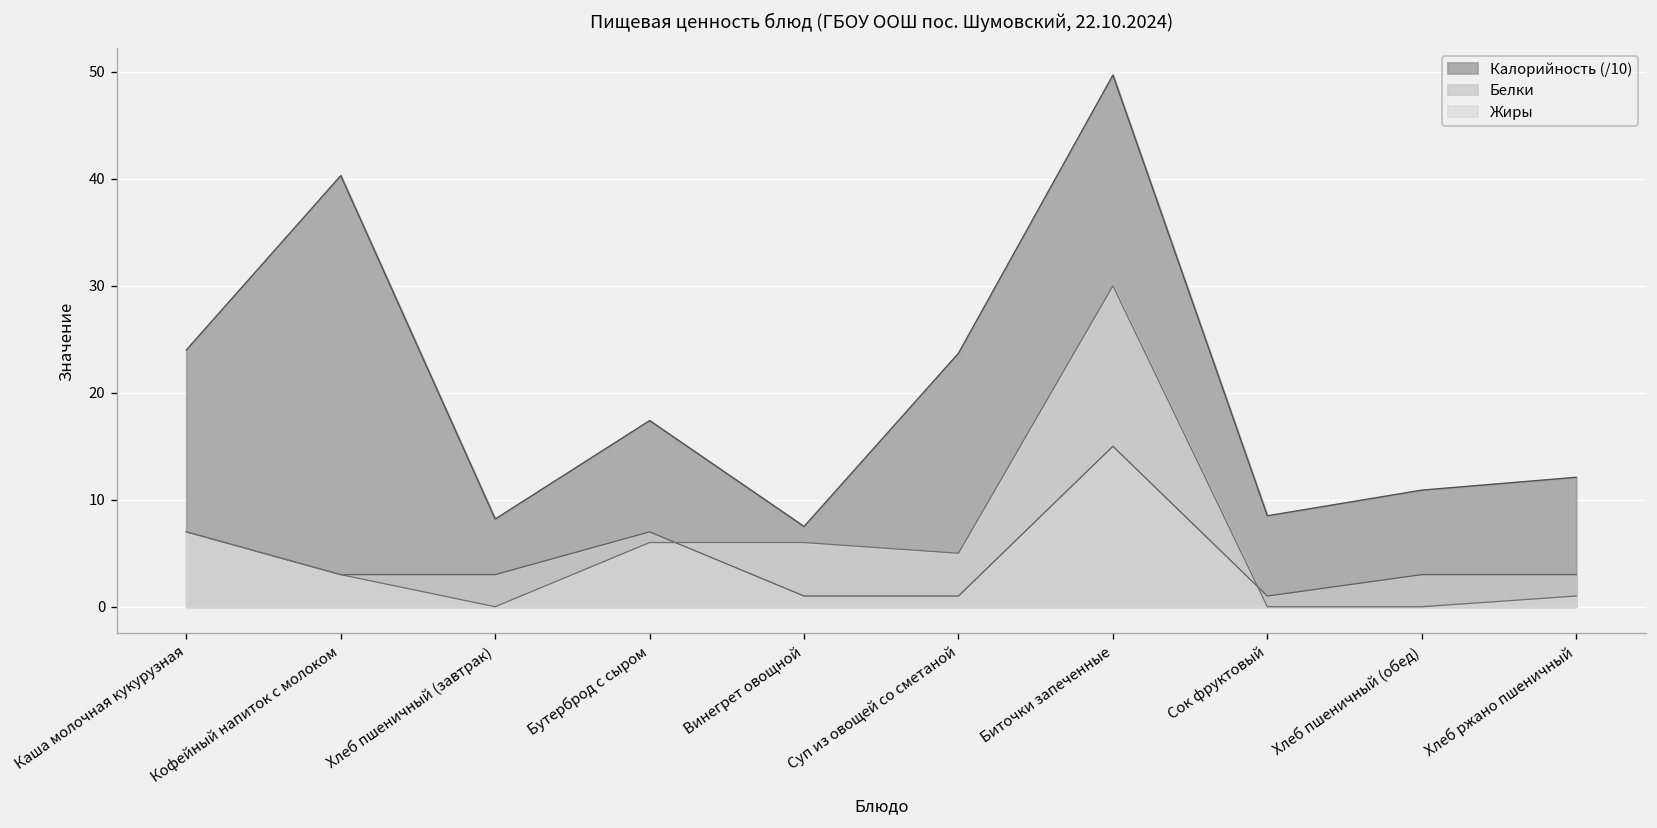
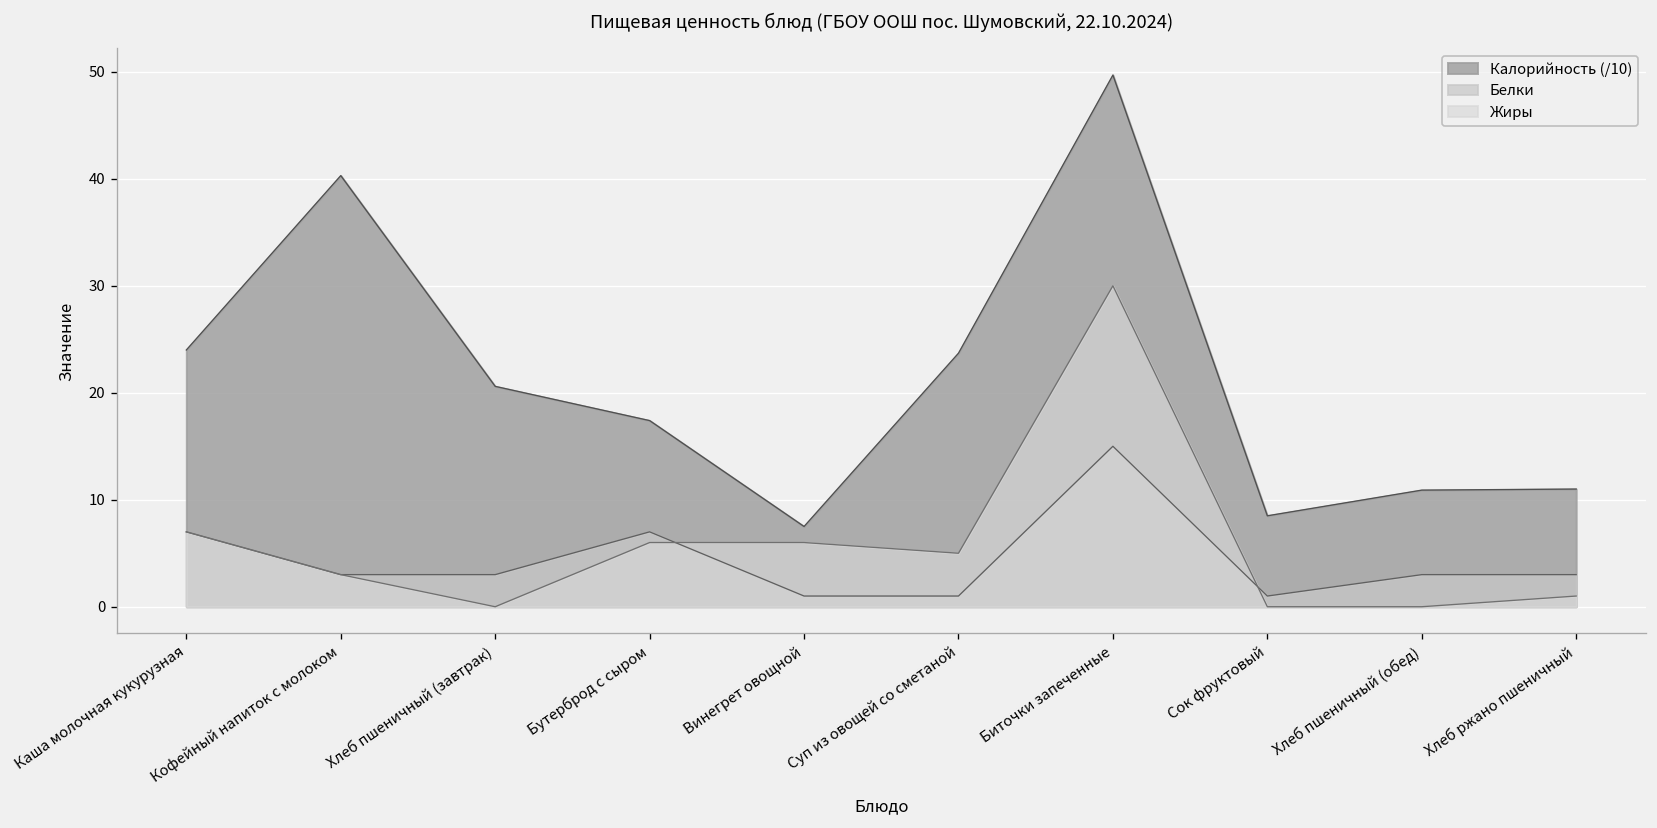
  {
    "Калорийность (/10)": {
      "Каша молочная кукурузная": 24,
      "Кофейный напиток с молоком": 40,
-     "Хлеб пшеничный (завтрак)": 8,
+     "Хлеб пшеничный (завтрак)": 21,
      "Бутерброд с сыром": 17,
      "Винегрет овощной": 8,
      "Суп из овощей со сметаной": 24,
      "Биточки запеченные": 50,
      "Сок фруктовый": 9,
      "Хлеб пшеничный (обед)": 11,
-     "Хлеб ржано пшеничный": 12
+     "Хлеб ржано пшеничный": 11
    }
  }
